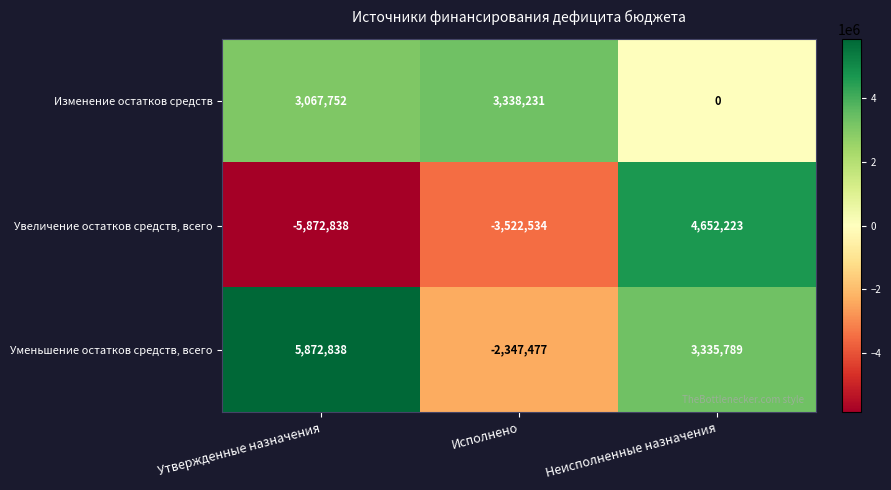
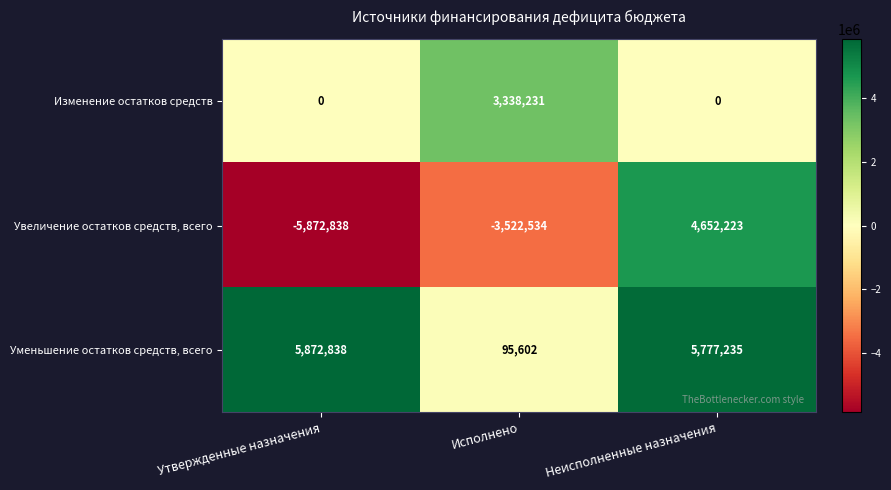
  {
    "Изменение остатков средств": {
-     "Утвержденные назначения": "3,067,752",
+     "Утвержденные назначения": "0",
      "Исполнено": "3,338,231",
      "Неисполненные назначения": "0"
    },
    "Увеличение остатков средств, всего": {
      "Утвержденные назначения": "-5,872,838",
      "Исполнено": "-3,522,534",
      "Неисполненные назначения": "4,652,223"
    },
    "Уменьшение остатков средств, всего": {
      "Утвержденные назначения": "5,872,838",
-     "Исполнено": "-2,347,477",
-     "Неисполненные назначения": "3,335,789"
+     "Исполнено": "95,602",
+     "Неисполненные назначения": "5,777,235"
    }
  }
